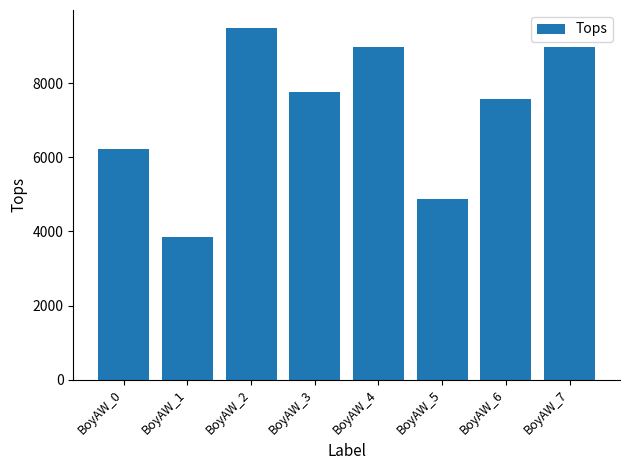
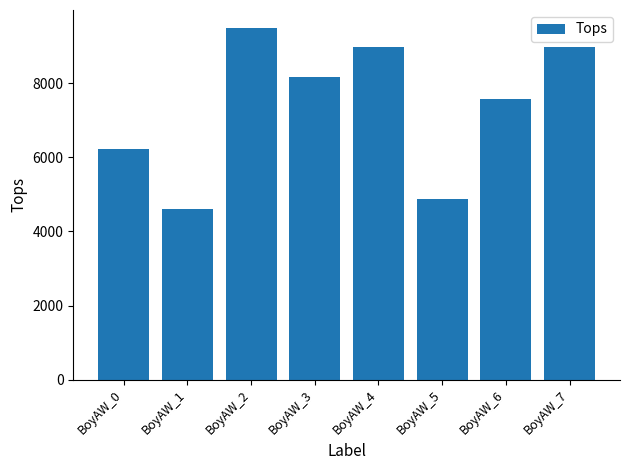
  {
    "BoyAW_0": 6200,
-   "BoyAW_1": 3900,
+   "BoyAW_1": 4600,
    "BoyAW_2": 9500,
-   "BoyAW_3": 7800,
+   "BoyAW_3": 8200,
    "BoyAW_4": 9000,
    "BoyAW_5": 4900,
    "BoyAW_6": 7600,
    "BoyAW_7": 9000
  }
